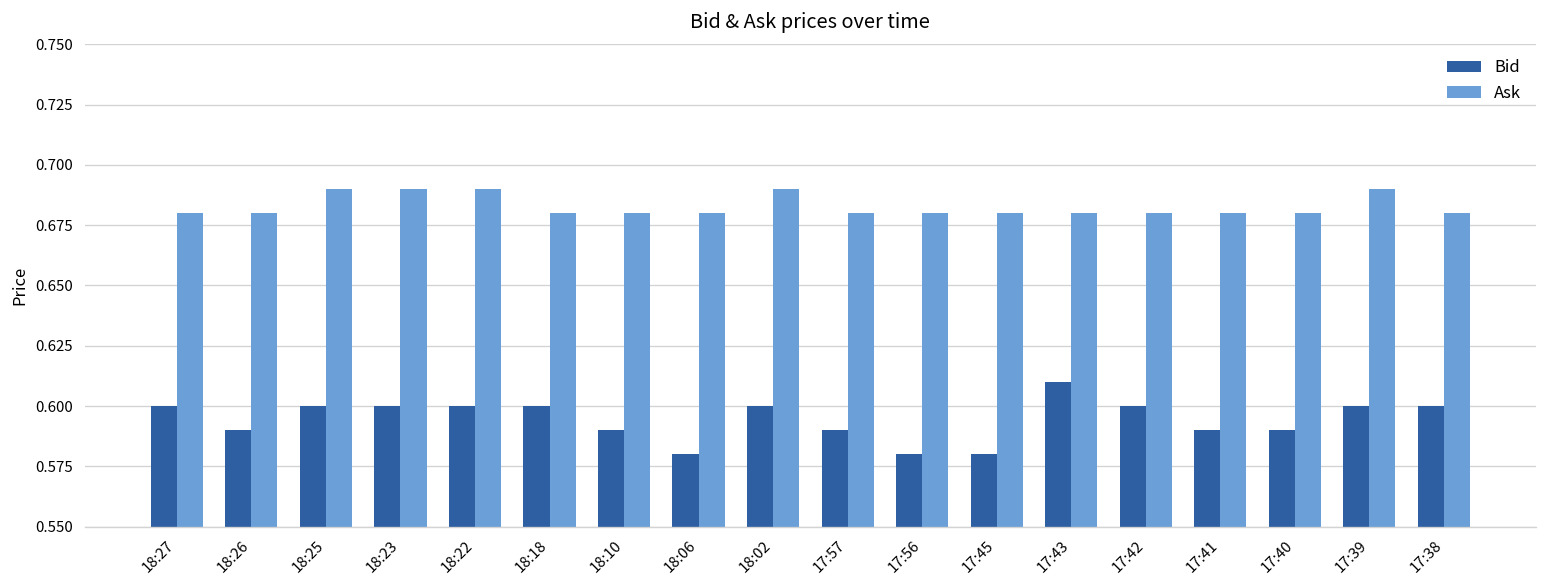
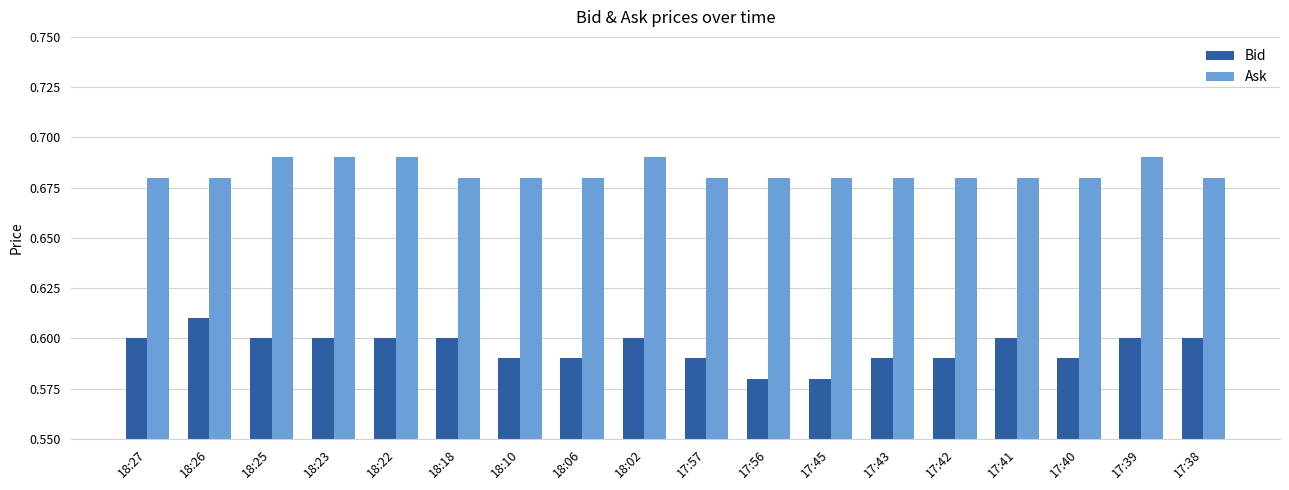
  {
    "Bid": {
      "18:27": 0.60,
-     "18:26": 0.59,
+     "18:26": 0.61,
      "18:25": 0.60,
      "18:23": 0.60,
      "18:22": 0.60,
      "18:18": 0.60,
      "18:10": 0.59,
-     "18:06": 0.58,
+     "18:06": 0.59,
      "18:02": 0.60,
      "17:57": 0.59,
      "17:56": 0.58,
      "17:45": 0.58,
-     "17:43": 0.61,
-     "17:42": 0.60,
-     "17:41": 0.59,
+     "17:43": 0.59,
+     "17:42": 0.59,
+     "17:41": 0.60,
      "17:40": 0.59,
      "17:39": 0.60,
      "17:38": 0.60
    },
    "Ask": {
      "18:27": 0.68,
      "18:26": 0.68,
      "18:25": 0.69,
      "18:23": 0.69,
      "18:22": 0.69,
      "18:18": 0.68,
      "18:10": 0.68,
      "18:06": 0.68,
      "18:02": 0.69,
      "17:57": 0.68,
      "17:56": 0.68,
      "17:45": 0.68,
      "17:43": 0.68,
      "17:42": 0.68,
      "17:41": 0.68,
      "17:40": 0.68,
      "17:39": 0.69,
      "17:38": 0.68
    }
  }
